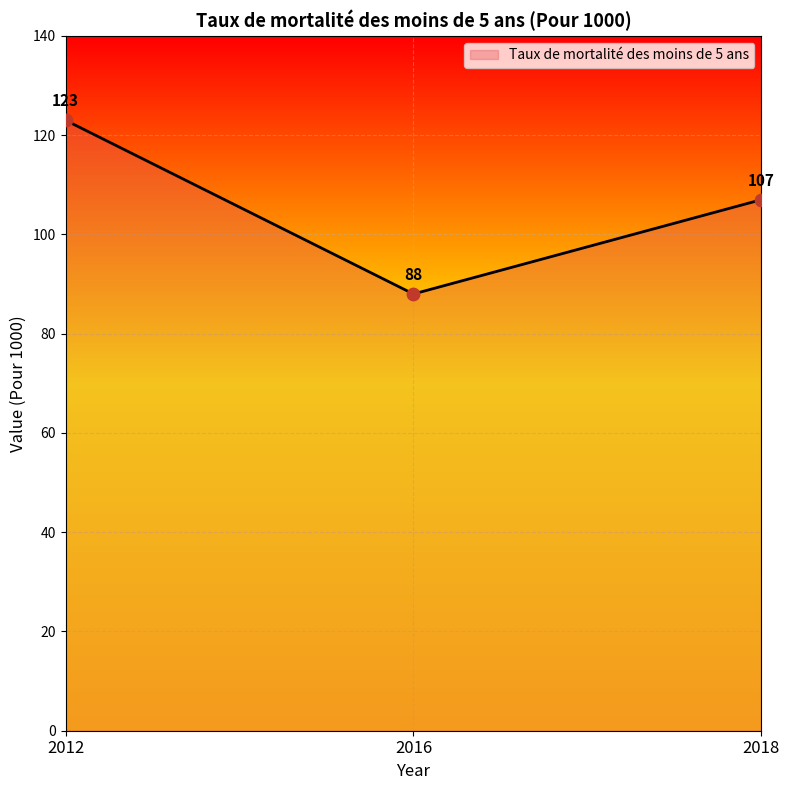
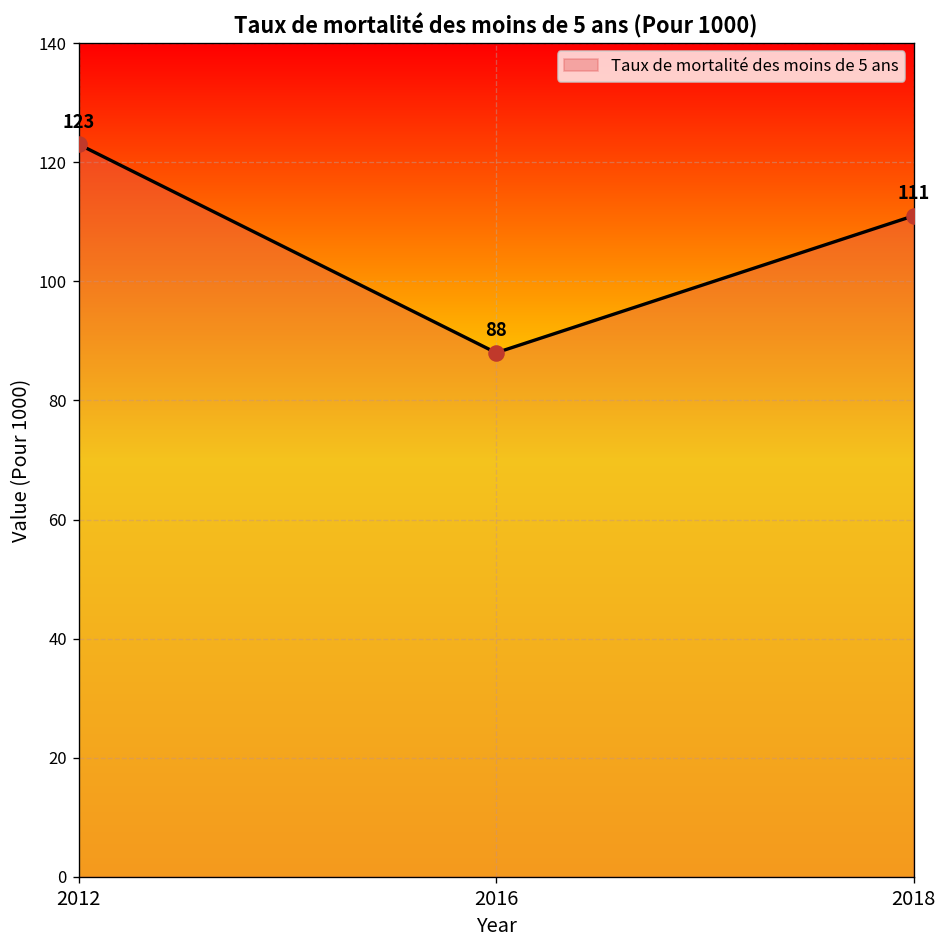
  {
    "2012": 123,
    "2016": 88,
-   "2018": 107
+   "2018": 111
  }
